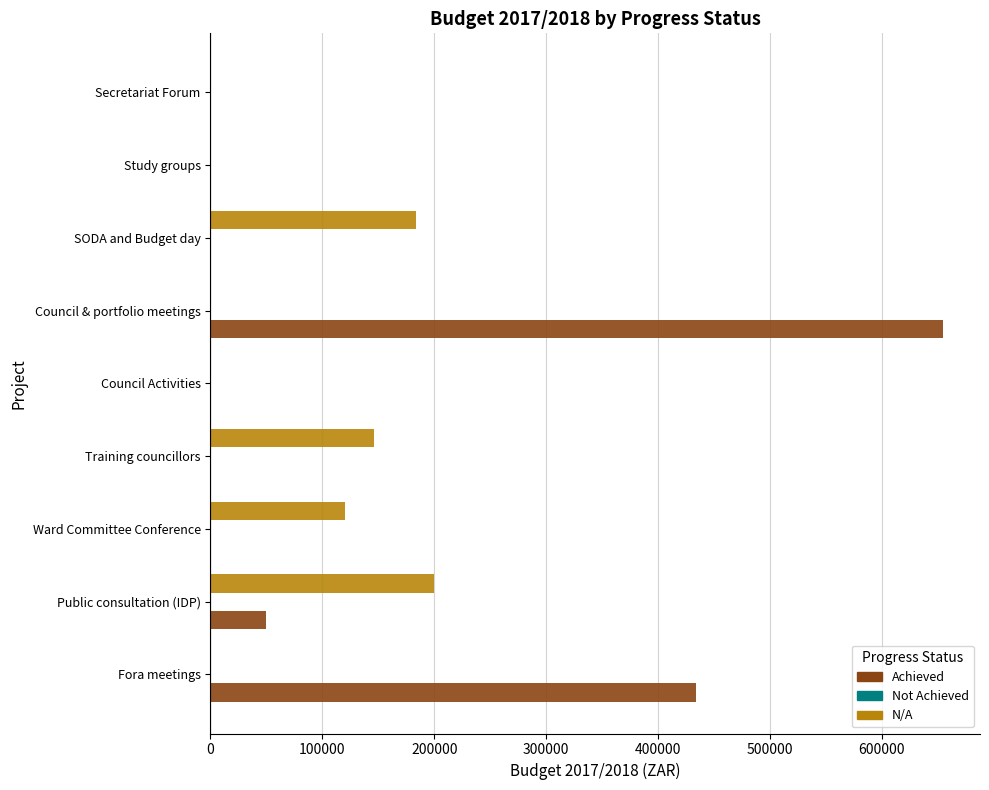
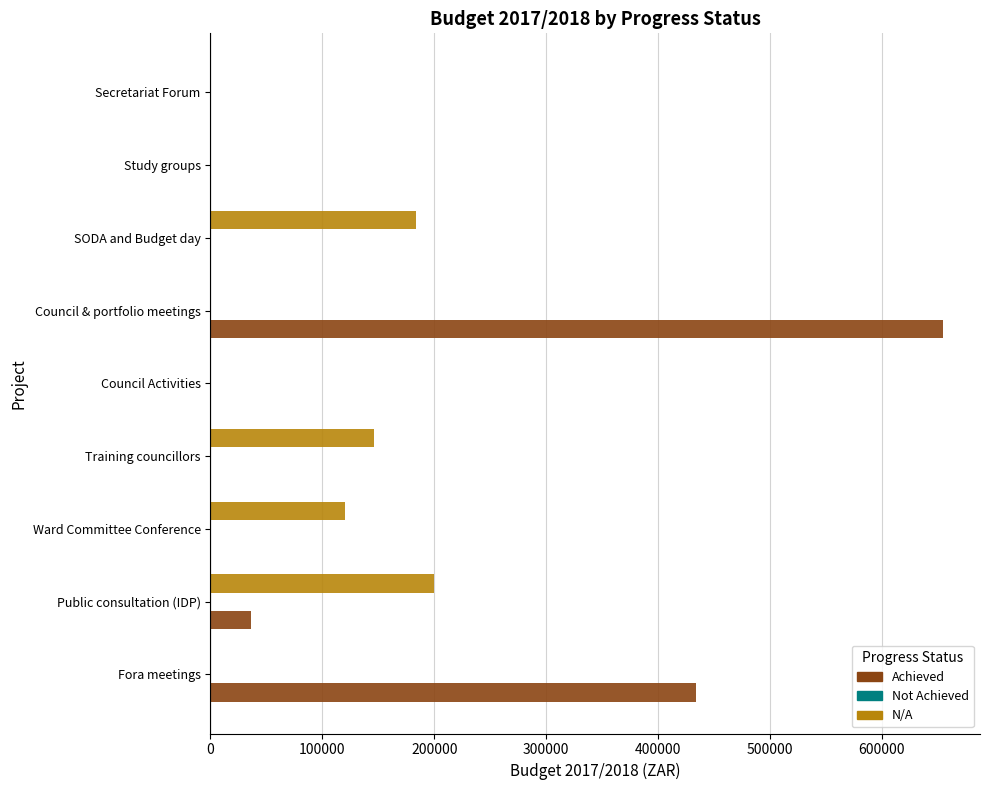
  {
    "Achieved": {
      "Secretariat Forum": 0,
      "Study groups": 0,
      "SODA and Budget day": 0,
      "Council & portfolio meetings": 655000,
      "Council Activities": 0,
      "Training councillors": 0,
      "Ward Committee Conference": 0,
-     "Public consultation (IDP)": 50000,
+     "Public consultation (IDP)": 36000,
      "Fora meetings": 434000
    },
    "Not Achieved": {
      "Secretariat Forum": 0,
      "Study groups": 0,
      "SODA and Budget day": 0,
      "Council & portfolio meetings": 0,
      "Council Activities": 0,
      "Training councillors": 0,
      "Ward Committee Conference": 0,
      "Public consultation (IDP)": 0,
      "Fora meetings": 0
    },
    "N/A": {
      "Secretariat Forum": 0,
      "Study groups": 0,
      "SODA and Budget day": 184000,
      "Council & portfolio meetings": 0,
      "Council Activities": 0,
      "Training councillors": 146000,
      "Ward Committee Conference": 120000,
      "Public consultation (IDP)": 200000,
      "Fora meetings": 0
    }
  }
